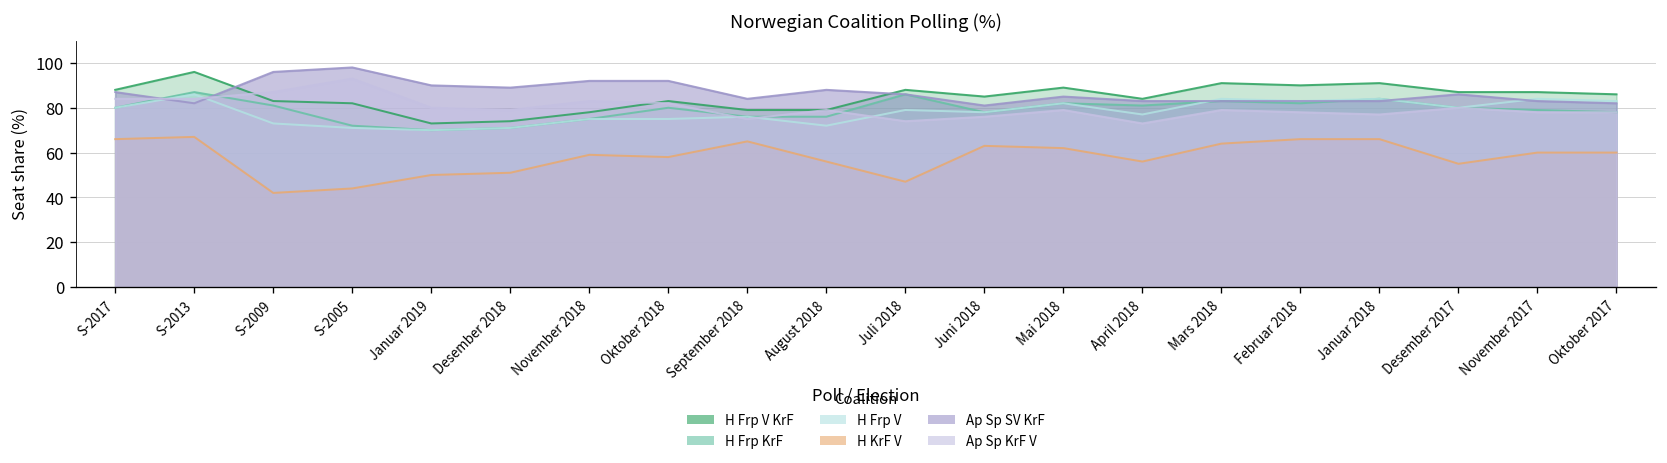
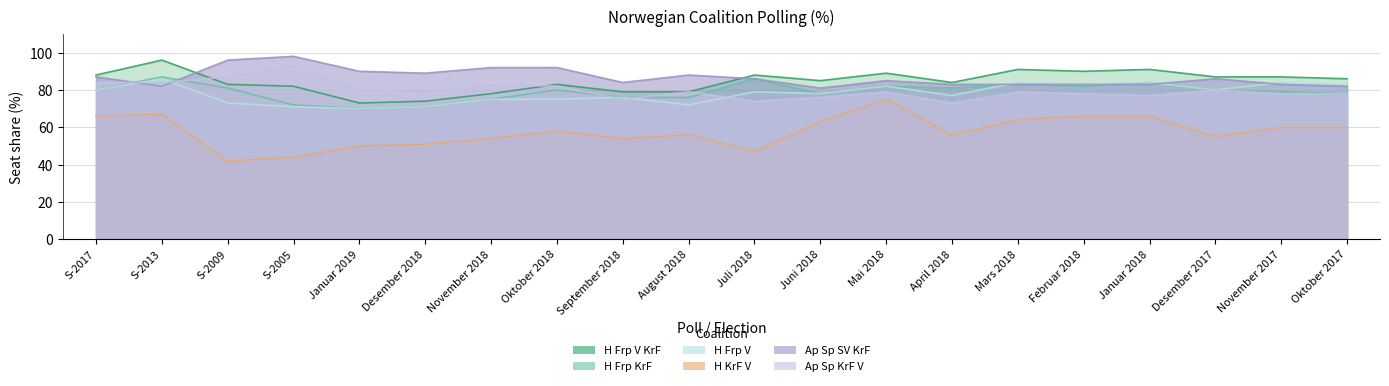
  {
    "H KrF V": {
      "S-2017": 66,
      "S-2013": 67,
      "S-2009": 42,
      "S-2005": 44,
      "Januar 2019": 50,
      "Desember 2018": 51,
-     "November 2018": 59,
+     "November 2018": 54,
      "Oktober 2018": 58,
-     "September 2018": 65,
+     "September 2018": 54,
      "August 2018": 56,
      "Juli 2018": 47,
      "Juni 2018": 63,
-     "Mai 2018": 62,
+     "Mai 2018": 75,
      "April 2018": 56,
      "Mars 2018": 64,
      "Februar 2018": 66,
      "Januar 2018": 66,
      "Desember 2017": 55,
      "November 2017": 60,
      "Oktober 2017": 60
    }
  }
